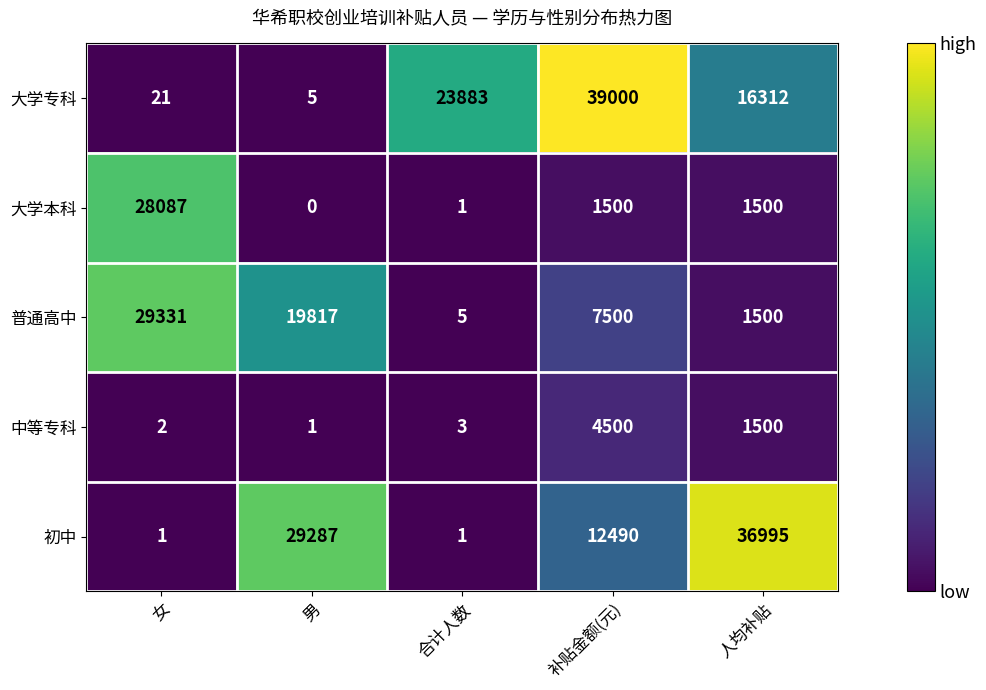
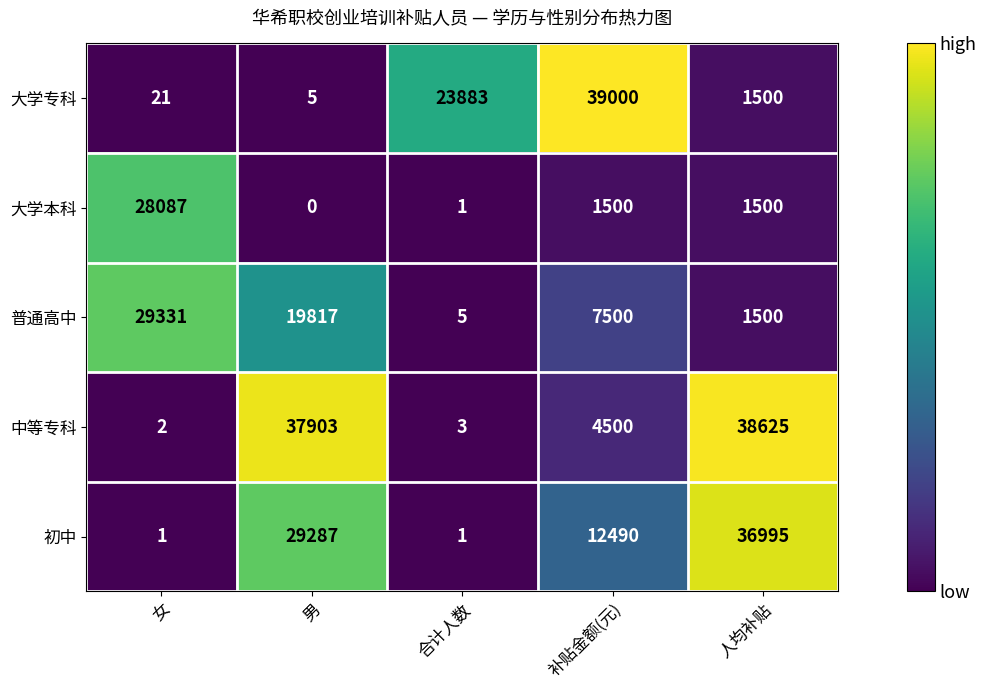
  {
    "大学专科": {
      "女": 21,
      "男": 5,
      "合计人数": 23883,
      "补贴金额(元)": 39000,
-     "人均补贴": 16312
+     "人均补贴": 1500
    },
    "大学本科": {
      "女": 28087,
      "男": 0,
      "合计人数": 1,
      "补贴金额(元)": 1500,
      "人均补贴": 1500
    },
    "普通高中": {
      "女": 29331,
      "男": 19817,
      "合计人数": 5,
      "补贴金额(元)": 7500,
      "人均补贴": 1500
    },
    "中等专科": {
      "女": 2,
-     "男": 1,
+     "男": 37903,
      "合计人数": 3,
      "补贴金额(元)": 4500,
-     "人均补贴": 1500
+     "人均补贴": 38625
    },
    "初中": {
      "女": 1,
      "男": 29287,
      "合计人数": 1,
      "补贴金额(元)": 12490,
      "人均补贴": 36995
    }
  }
